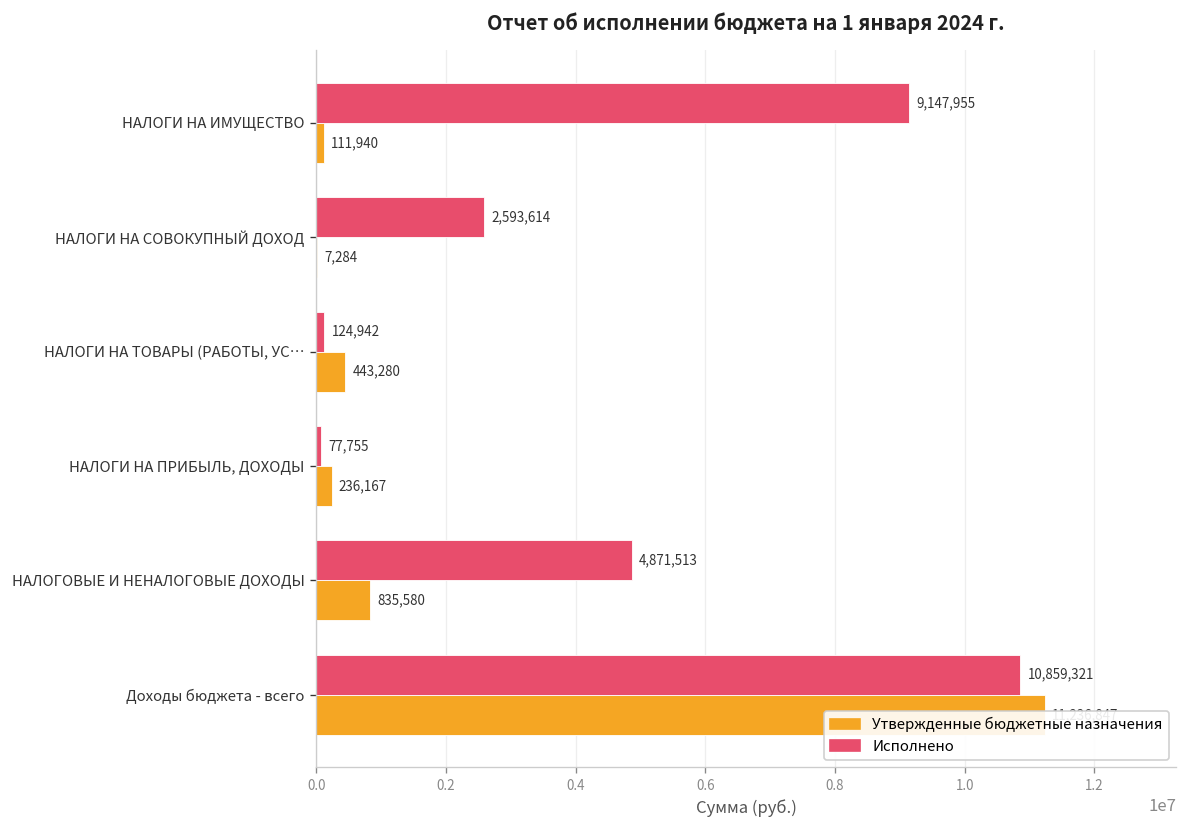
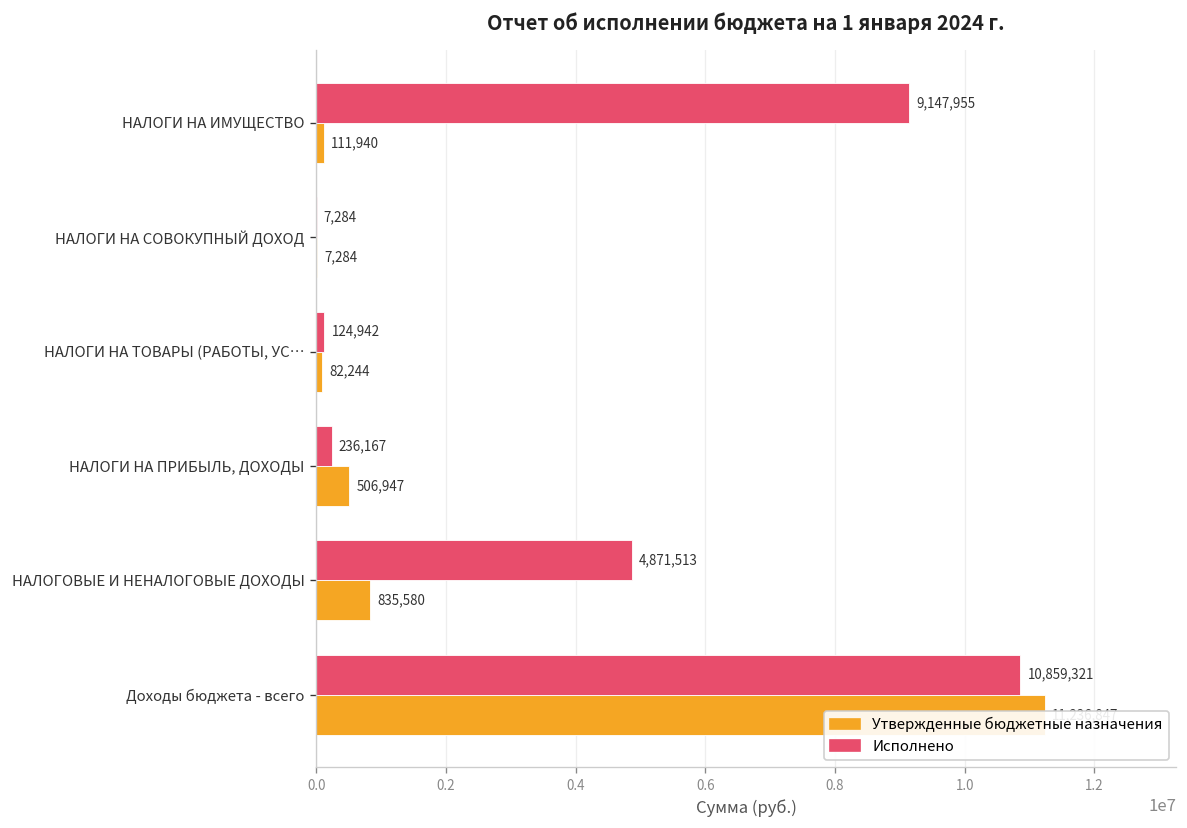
  {
    "Утвержденные бюджетные назначения": {
      "НАЛОГИ НА ИМУЩЕСТВО": "111,940",
      "НАЛОГИ НА СОВОКУПНЫЙ ДОХОД": "7,284",
-     "НАЛОГИ НА ТОВАРЫ (РАБОТЫ, УС…": "443,280",
-     "НАЛОГИ НА ПРИБЫЛЬ, ДОХОДЫ": "236,167",
+     "НАЛОГИ НА ТОВАРЫ (РАБОТЫ, УС…": "82,244",
+     "НАЛОГИ НА ПРИБЫЛЬ, ДОХОДЫ": "506,947",
      "НАЛОГОВЫЕ И НЕНАЛОГОВЫЕ ДОХОДЫ": "835,580"
    },
    "Исполнено": {
      "НАЛОГИ НА ИМУЩЕСТВО": "9,147,955",
-     "НАЛОГИ НА СОВОКУПНЫЙ ДОХОД": "2,593,614",
+     "НАЛОГИ НА СОВОКУПНЫЙ ДОХОД": "7,284",
      "НАЛОГИ НА ТОВАРЫ (РАБОТЫ, УС…": "124,942",
-     "НАЛОГИ НА ПРИБЫЛЬ, ДОХОДЫ": "77,755",
+     "НАЛОГИ НА ПРИБЫЛЬ, ДОХОДЫ": "236,167",
      "НАЛОГОВЫЕ И НЕНАЛОГОВЫЕ ДОХОДЫ": "4,871,513",
      "Доходы бюджета - всего": "10,859,321"
    }
  }
